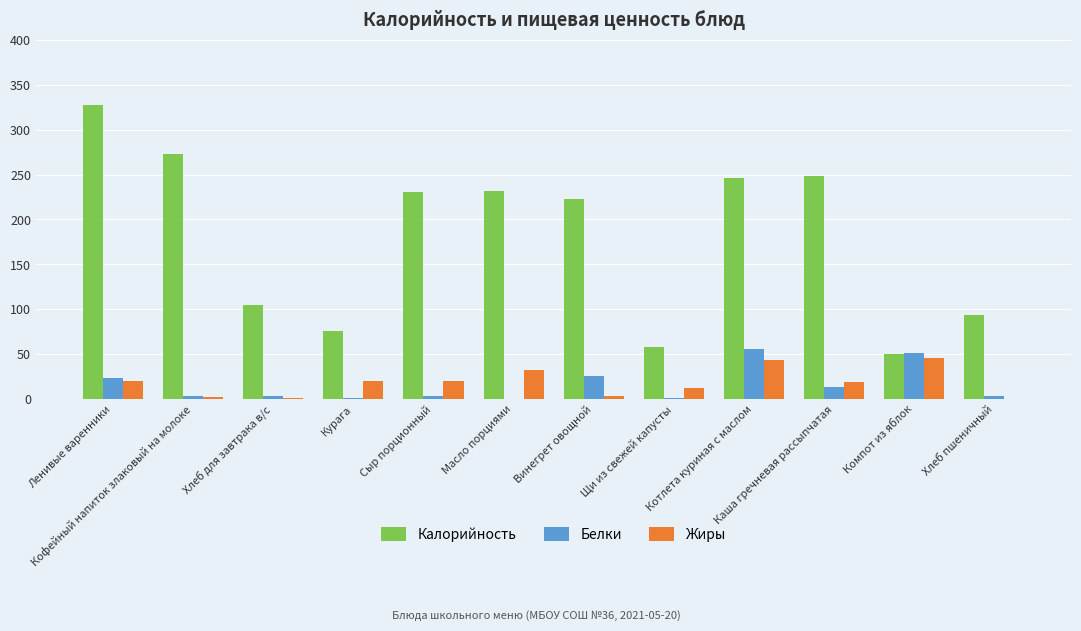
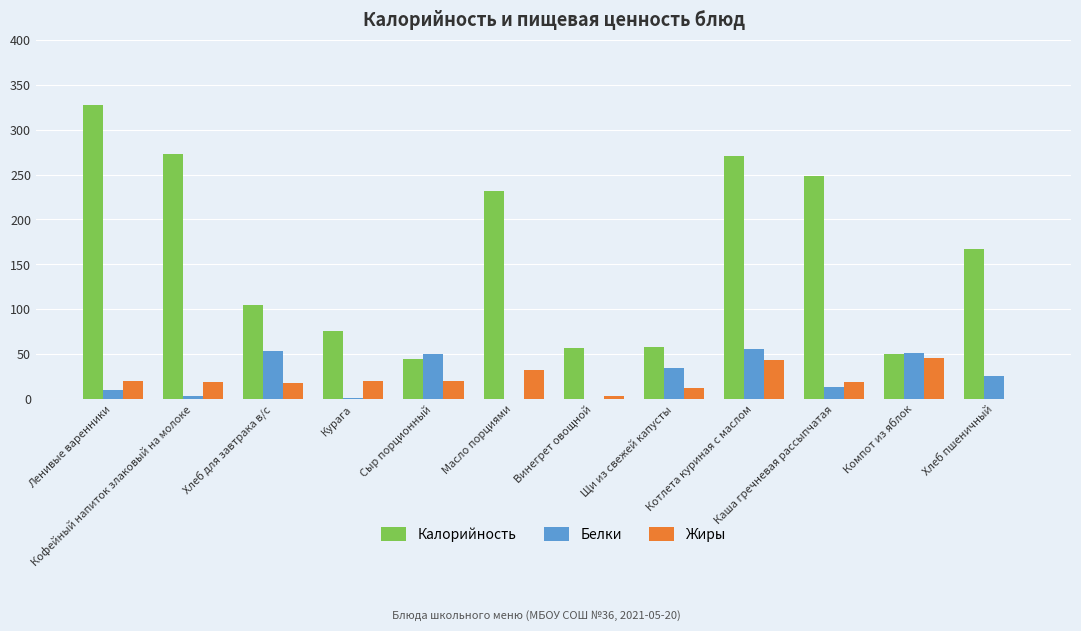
  {
    "Калорийность": {
      "Ленивые варенники": 330,
      "Кофейный напиток злаковый на молоке": 270,
      "Хлеб для завтрака в/с": 100,
      "Курага": 80,
-     "Сыр порционный": 230,
+     "Сыр порционный": 50,
      "Масло порциями": 230,
-     "Винегрет овощной": 220,
+     "Винегрет овощной": 60,
      "Щи из свежей капусты": 60,
-     "Котлета куриная с маслом": 250,
+     "Котлета куриная с маслом": 270,
      "Каша гречневая рассыпчатая": 250,
      "Компот из яблок": 50,
-     "Хлеб пшеничный": 90
+     "Хлеб пшеничный": 170
    },
    "Белки": {
-     "Ленивые варенники": 20,
+     "Ленивые варенники": 10,
      "Кофейный напиток злаковый на молоке": 0,
-     "Хлеб для завтрака в/с": 0,
-     "Сыр порционный": 0,
-     "Винегрет овощной": 30,
-     "Щи из свежей капусты": 0,
+     "Хлеб для завтрака в/с": 50,
+     "Сыр порционный": 50,
+     "Винегрет овощной": 0,
+     "Щи из свежей капусты": 40,
      "Котлета куриная с маслом": 60,
      "Каша гречневая рассыпчатая": 10,
      "Компот из яблок": 50,
-     "Хлеб пшеничный": 0
+     "Хлеб пшеничный": 30
    },
    "Жиры": {
      "Ленивые варенники": 20,
-     "Кофейный напиток злаковый на молоке": 0,
-     "Хлеб для завтрака в/с": 0,
+     "Кофейный напиток злаковый на молоке": 20,
+     "Хлеб для завтрака в/с": 20,
      "Курага": 20,
      "Сыр порционный": 20,
      "Масло порциями": 30,
      "Винегрет овощной": 0,
      "Щи из свежей капусты": 10,
      "Котлета куриная с маслом": 40,
      "Каша гречневая рассыпчатая": 20,
      "Компот из яблок": 50
    }
  }
